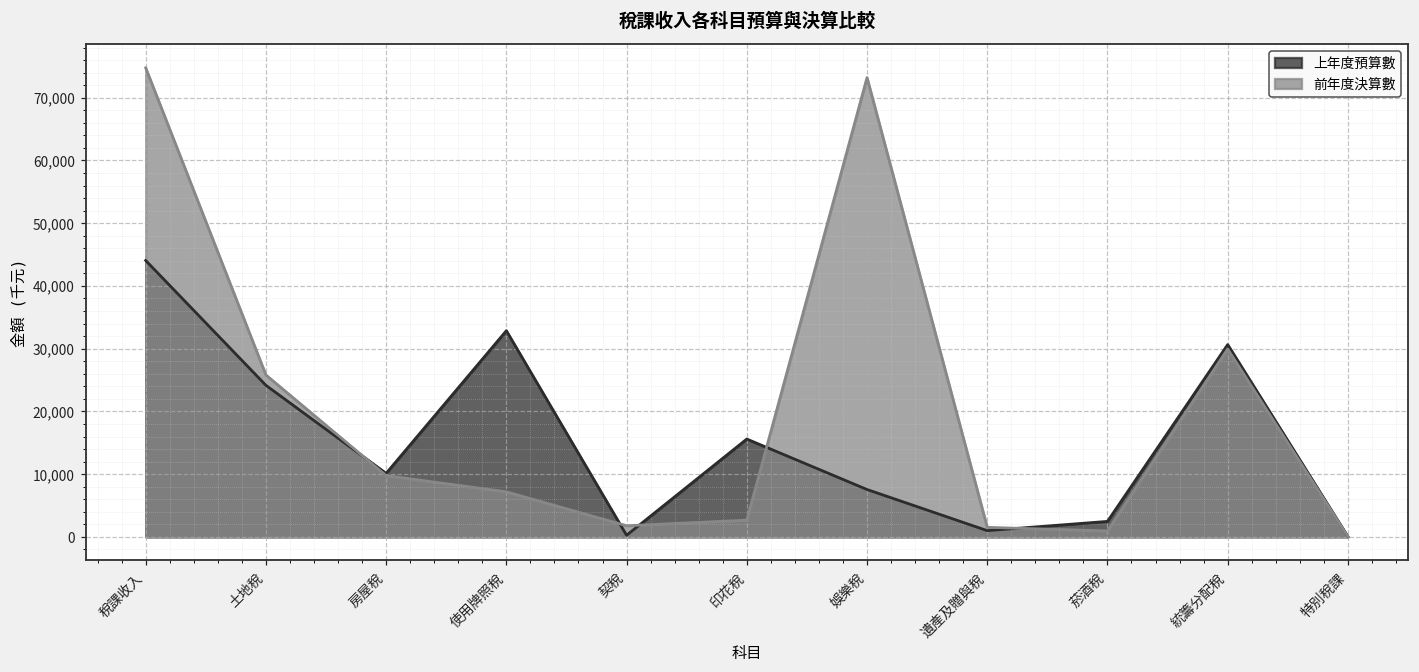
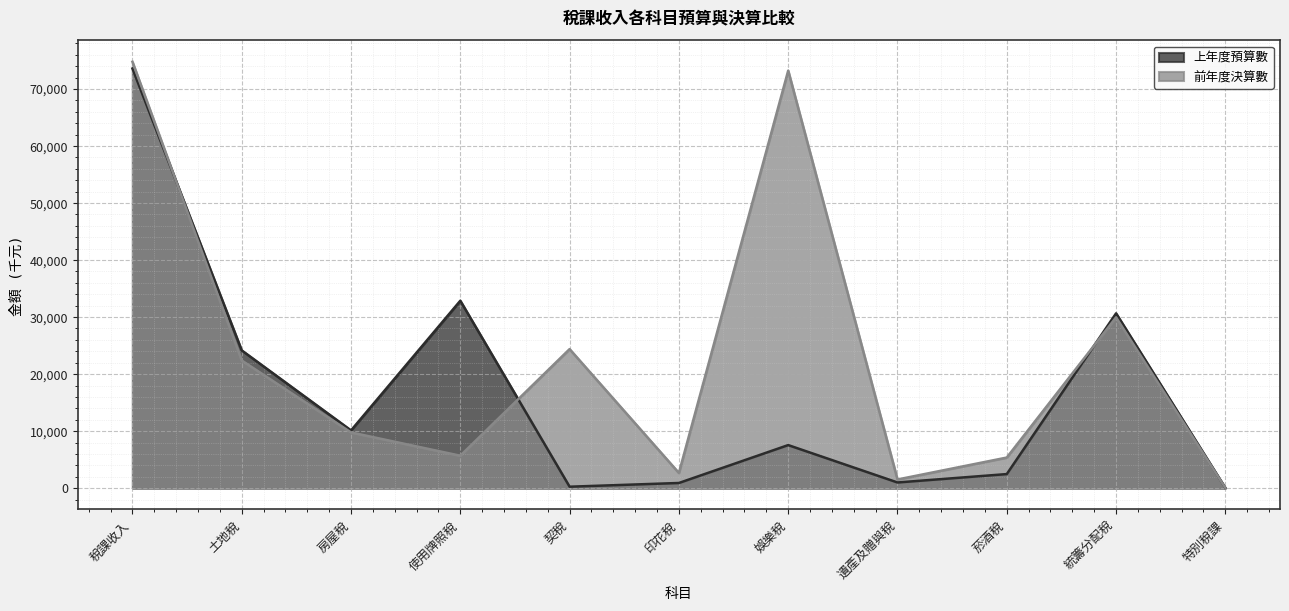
  {
    "上年度預算數": {
-     "稅課收入": "44,000",
+     "稅課收入": "74,000",
      "土地稅": "24,000",
      "使用牌照稅": "33,000",
      "契稅": "0",
-     "印花稅": "16,000",
+     "印花稅": "1,000",
      "娛樂稅": "8,000",
      "遺產及贈與稅": "1,000",
      "菸酒稅": "2,000",
      "統籌分配稅": "31,000"
    },
    "前年度決算數": {
      "稅課收入": "75,000",
-     "土地稅": "26,000",
-     "使用牌照稅": "7,000",
-     "契稅": "2,000",
+     "土地稅": "22,000",
+     "使用牌照稅": "6,000",
+     "契稅": "24,000",
      "印花稅": "3,000",
      "娛樂稅": "73,000",
      "遺產及贈與稅": "2,000",
-     "菸酒稅": "1,000",
+     "菸酒稅": "5,000",
      "統籌分配稅": "30,000"
    }
  }
